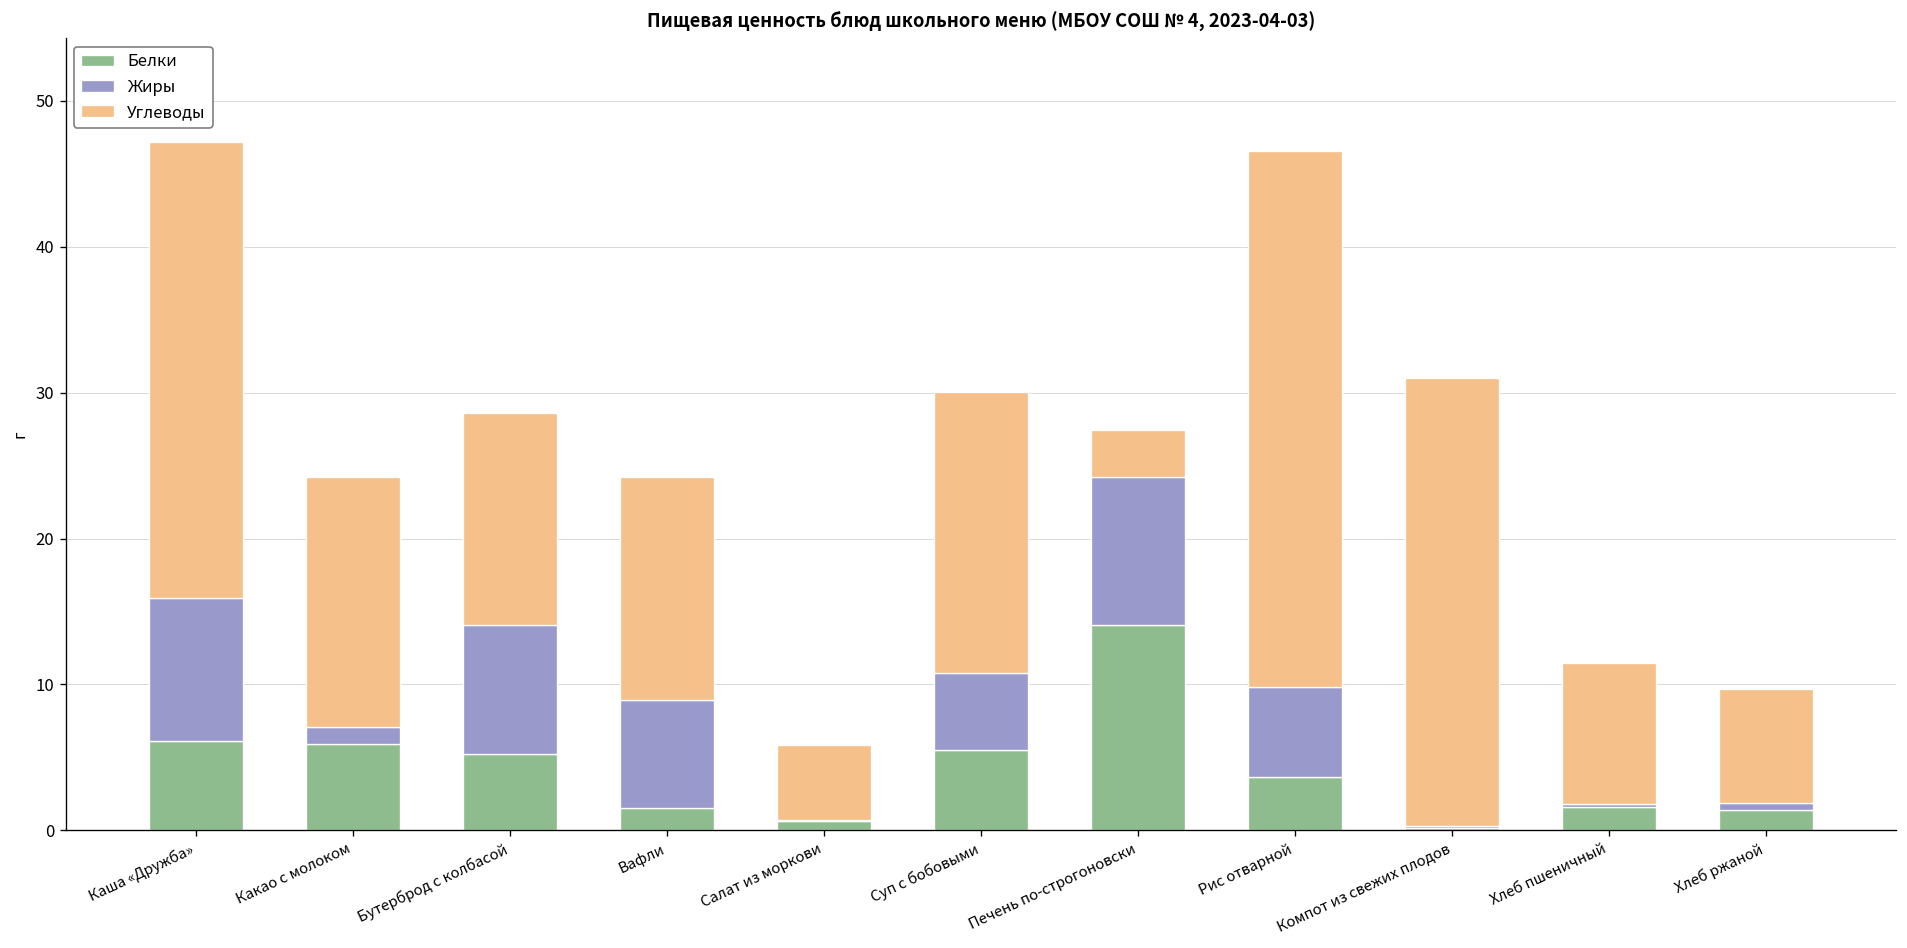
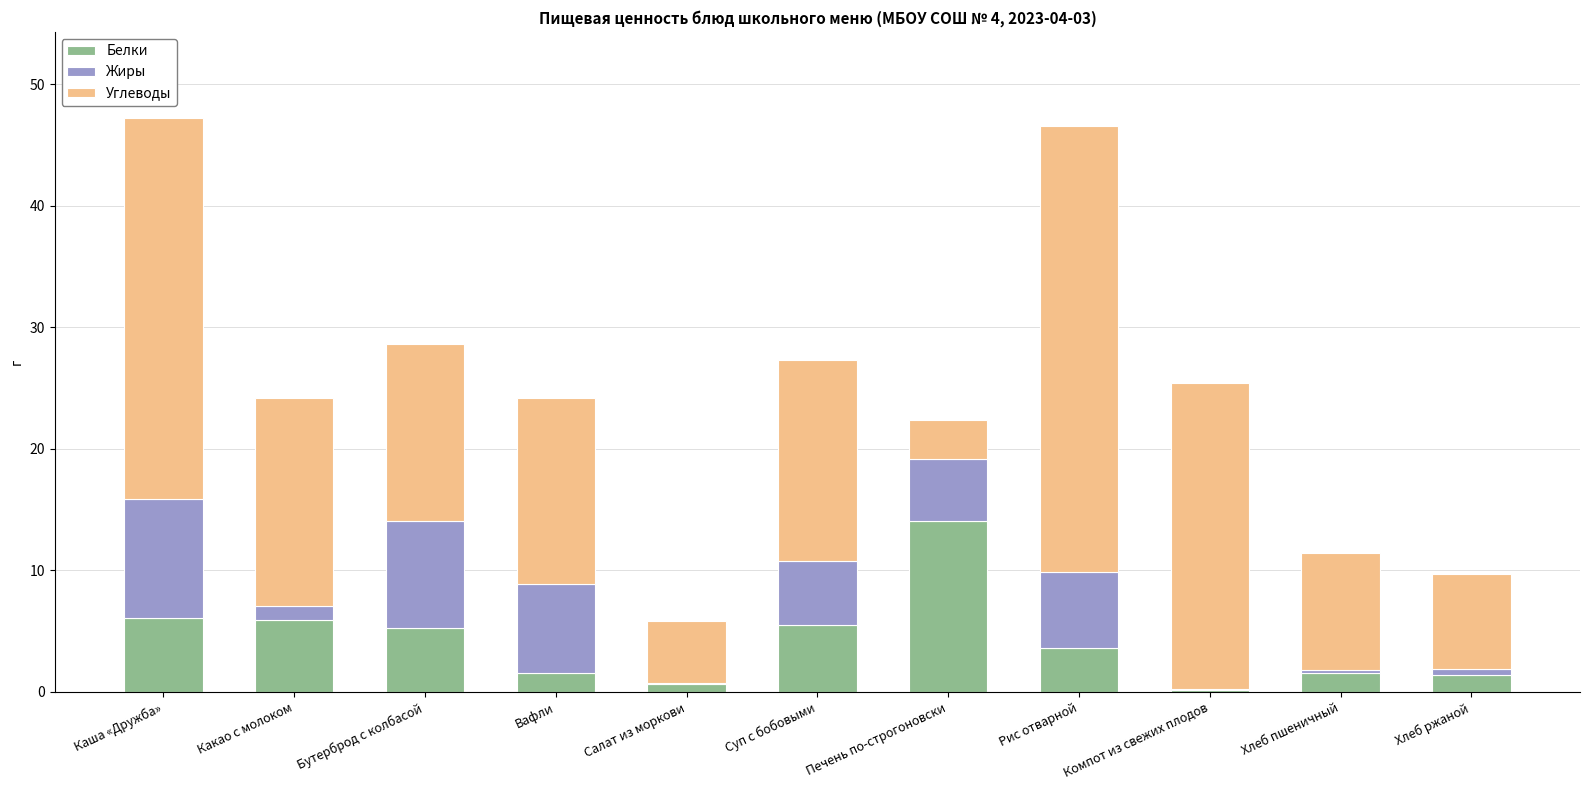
  {
    "Белки": {
      "Каша «Дружба»": 6.1,
      "Какао с молоком": 5.9,
      "Бутерброд с колбасой": 5.3,
      "Вафли": 1.5,
      "Салат из моркови": 0.6,
      "Суп с бобовыми": 5.5,
      "Печень по-строгоновски": 14.0,
      "Рис отварной": 3.7,
      "Хлеб пшеничный": 1.6,
      "Хлеб ржаной": 1.4
    },
    "Жиры": {
      "Каша «Дружба»": 9.8,
      "Какао с молоком": 1.2,
      "Бутерброд с колбасой": 8.8,
      "Вафли": 7.4,
      "Суп с бобовыми": 5.3,
-     "Печень по-строгоновски": 10.2,
+     "Печень по-строгоновски": 5.1,
      "Рис отварной": 6.2,
      "Хлеб ржаной": 0.5
    },
    "Углеводы": {
      "Каша «Дружба»": 31.3,
      "Какао с молоком": 17.1,
      "Бутерброд с колбасой": 14.5,
      "Вафли": 15.3,
      "Салат из моркови": 5.1,
-     "Суп с бобовыми": 19.3,
+     "Суп с бобовыми": 16.5,
      "Печень по-строгоновски": 3.2,
      "Рис отварной": 36.7,
-     "Компот из свежих плодов": 30.7,
+     "Компот из свежих плодов": 25.1,
      "Хлеб пшеничный": 9.7,
      "Хлеб ржаной": 7.8
    }
  }
